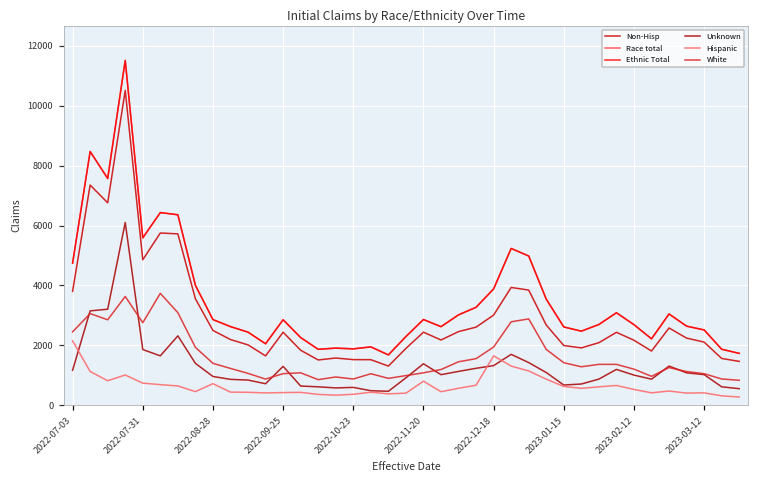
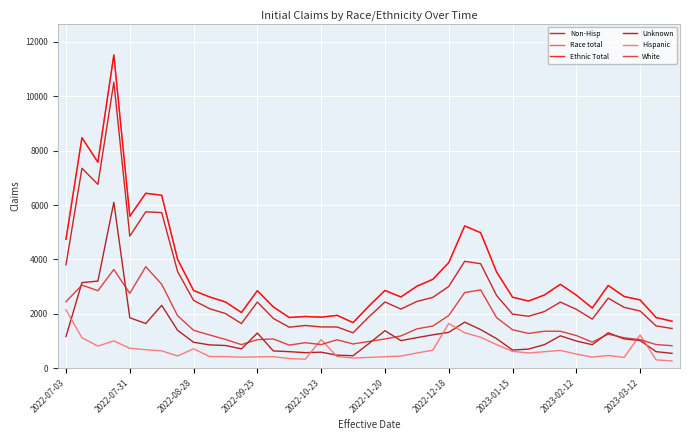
  {
    "Hispanic": {
      "2022-07-03": 2100,
      "2022-07-31": 700,
      "2022-08-28": 700,
      "2022-09-25": 400,
-     "2022-10-23": 400,
-     "2022-11-20": 800,
+     "2022-10-23": 1100,
+     "2022-11-20": 400,
      "2022-12-18": 1600,
      "2023-02-12": 500,
-     "2023-03-12": 400
+     "2023-03-12": 1200
    }
  }
